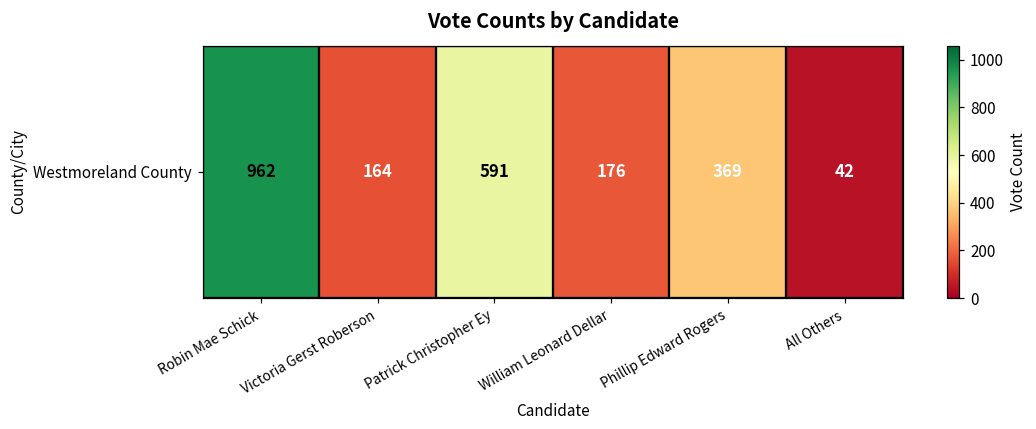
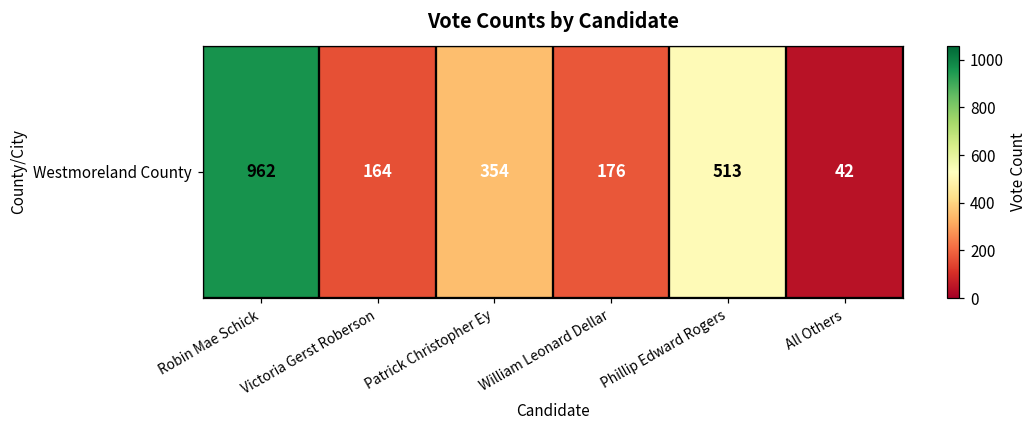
  {
    "Westmoreland County": {
      "Robin Mae Schick": 962,
      "Victoria Gerst Roberson": 164,
-     "Patrick Christopher Ey": 591,
+     "Patrick Christopher Ey": 354,
      "William Leonard Dellar": 176,
-     "Phillip Edward Rogers": 369,
+     "Phillip Edward Rogers": 513,
      "All Others": 42
    }
  }
